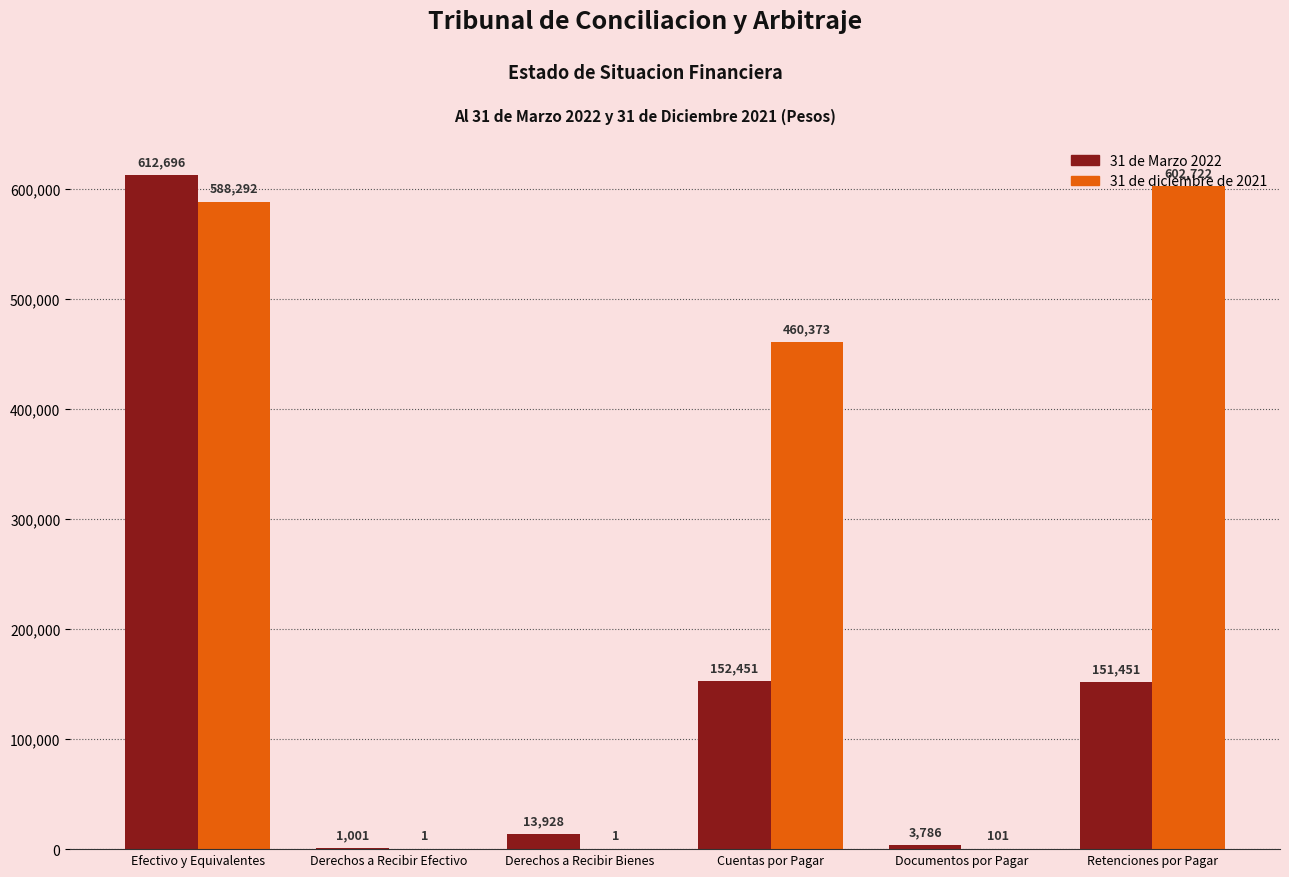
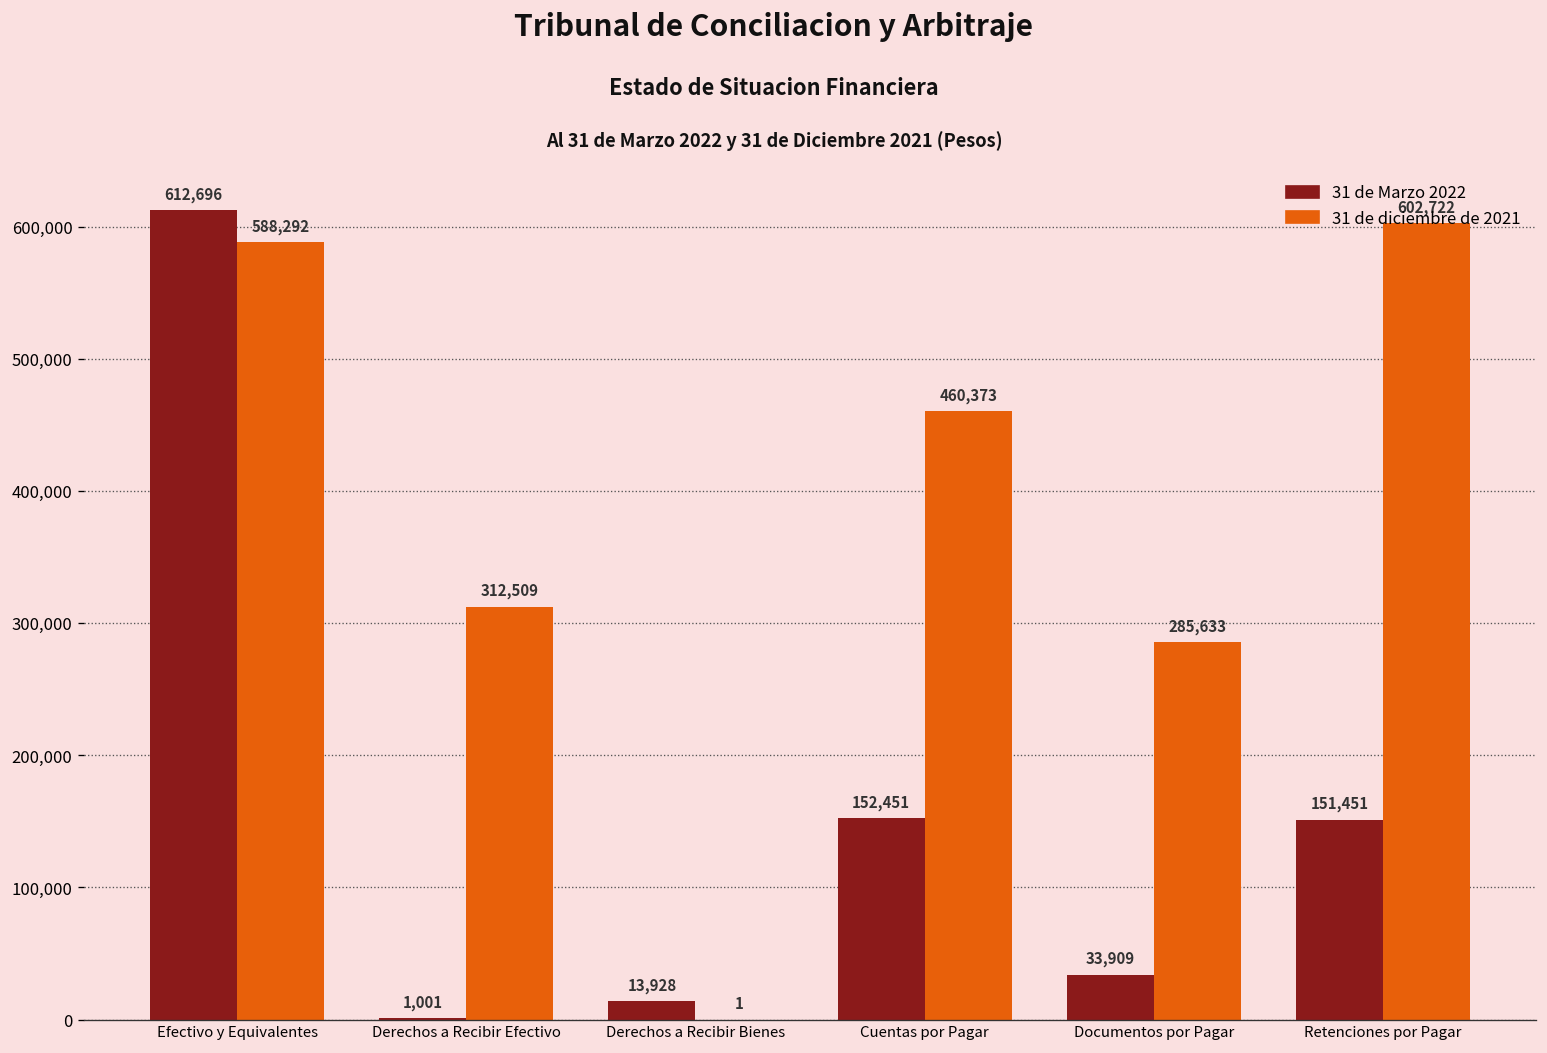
  {
    "31 de Marzo 2022": {
      "Efectivo y Equivalentes": "612,696",
      "Derechos a Recibir Efectivo": "1,001",
      "Derechos a Recibir Bienes": "13,928",
      "Cuentas por Pagar": "152,451",
-     "Documentos por Pagar": "3,786",
+     "Documentos por Pagar": "33,909",
      "Retenciones por Pagar": "151,451"
    },
    "31 de diciembre de 2021": {
      "Efectivo y Equivalentes": "588,292",
-     "Derechos a Recibir Efectivo": "1",
+     "Derechos a Recibir Efectivo": "312,509",
      "Derechos a Recibir Bienes": "1",
      "Cuentas por Pagar": "460,373",
-     "Documentos por Pagar": "101",
+     "Documentos por Pagar": "285,633",
      "Retenciones por Pagar": "602,722"
    }
  }
